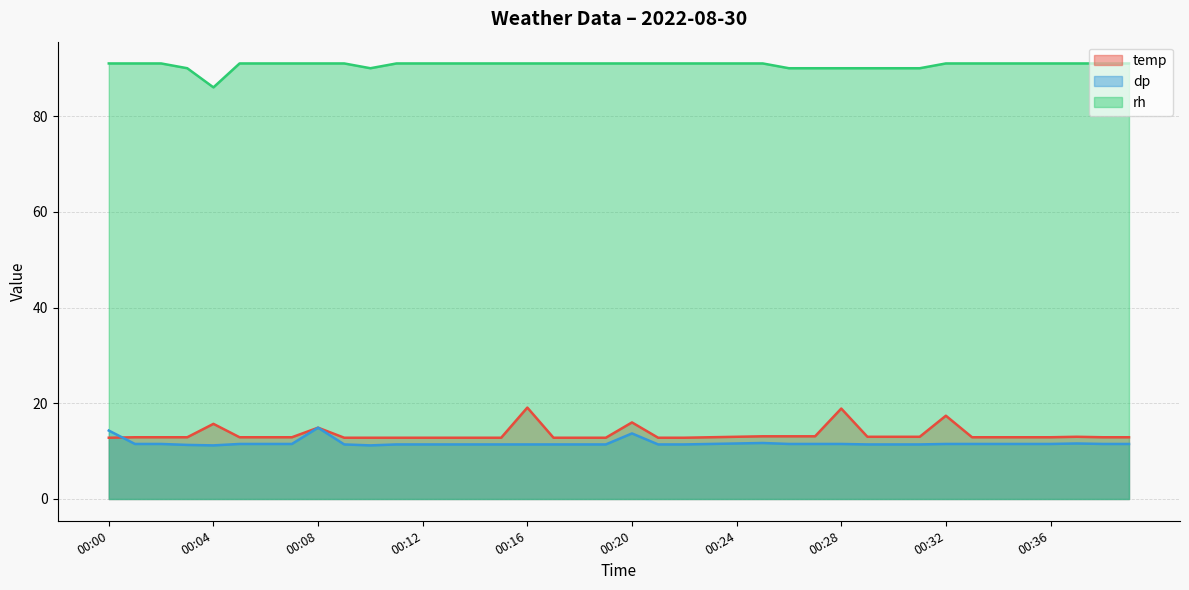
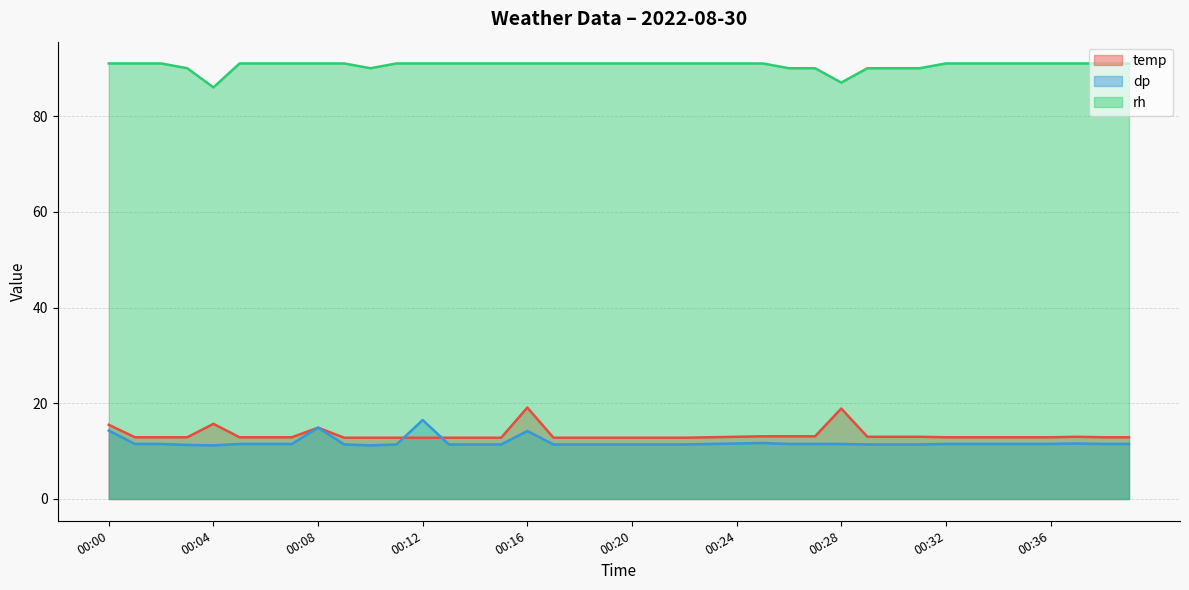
  {
    "temp": {
-     "00:00": 13,
+     "00:00": 16,
      "00:04": 16,
      "00:12": 13,
      "00:16": 19,
-     "00:20": 16,
+     "00:20": 13,
      "00:24": 13,
      "00:28": 19,
-     "00:32": 17,
+     "00:32": 13,
      "00:36": 13
    },
    "dp": {
      "00:00": 14,
      "00:04": 11,
-     "00:12": 11,
-     "00:16": 11,
-     "00:20": 14,
+     "00:12": 17,
+     "00:16": 14,
+     "00:20": 11,
      "00:24": 12,
      "00:28": 12,
      "00:32": 12,
      "00:36": 12
    },
    "rh": {
      "00:00": 91,
      "00:04": 86,
      "00:08": 91,
      "00:12": 91,
      "00:16": 91,
      "00:20": 91,
      "00:24": 91,
-     "00:28": 90,
+     "00:28": 87,
      "00:32": 91,
      "00:36": 91
    }
  }
